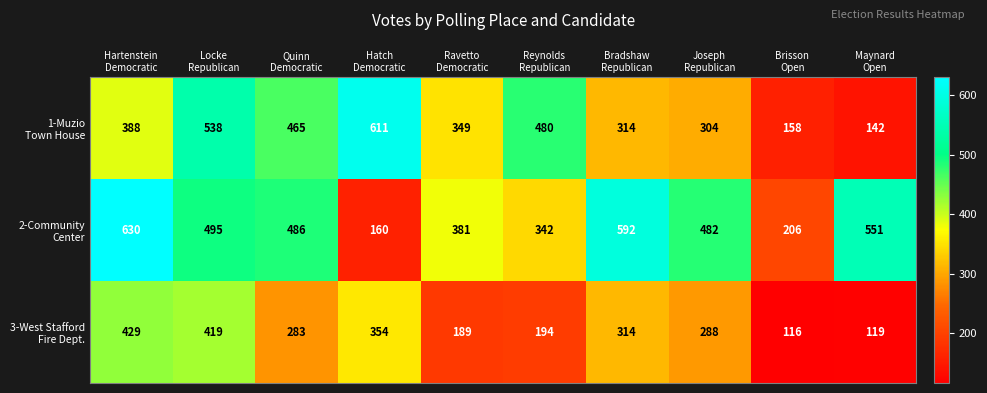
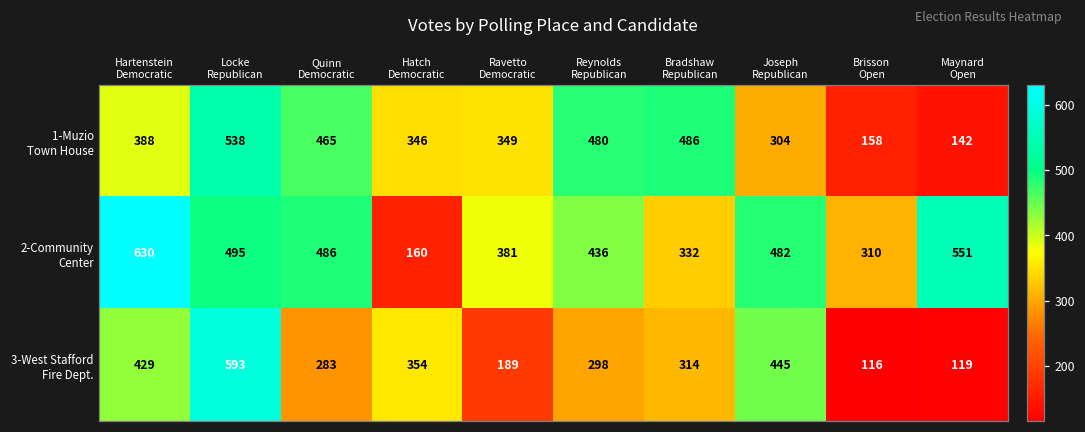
  {
    "1-Muzio Town House": {
      "Hartenstein Democratic": 388,
      "Locke Republican": 538,
      "Quinn Democratic": 465,
-     "Hatch Democratic": 611,
+     "Hatch Democratic": 346,
      "Ravetto Democratic": 349,
      "Reynolds Republican": 480,
-     "Bradshaw Republican": 314,
+     "Bradshaw Republican": 486,
      "Joseph Republican": 304,
      "Brisson Open": 158,
      "Maynard Open": 142
    },
    "2-Community Center": {
      "Hartenstein Democratic": 630,
      "Locke Republican": 495,
      "Quinn Democratic": 486,
      "Hatch Democratic": 160,
      "Ravetto Democratic": 381,
-     "Reynolds Republican": 342,
-     "Bradshaw Republican": 592,
+     "Reynolds Republican": 436,
+     "Bradshaw Republican": 332,
      "Joseph Republican": 482,
-     "Brisson Open": 206,
+     "Brisson Open": 310,
      "Maynard Open": 551
    },
    "3-West Stafford Fire Dept.": {
      "Hartenstein Democratic": 429,
-     "Locke Republican": 419,
+     "Locke Republican": 593,
      "Quinn Democratic": 283,
      "Hatch Democratic": 354,
      "Ravetto Democratic": 189,
-     "Reynolds Republican": 194,
+     "Reynolds Republican": 298,
      "Bradshaw Republican": 314,
-     "Joseph Republican": 288,
+     "Joseph Republican": 445,
      "Brisson Open": 116,
      "Maynard Open": 119
    }
  }
